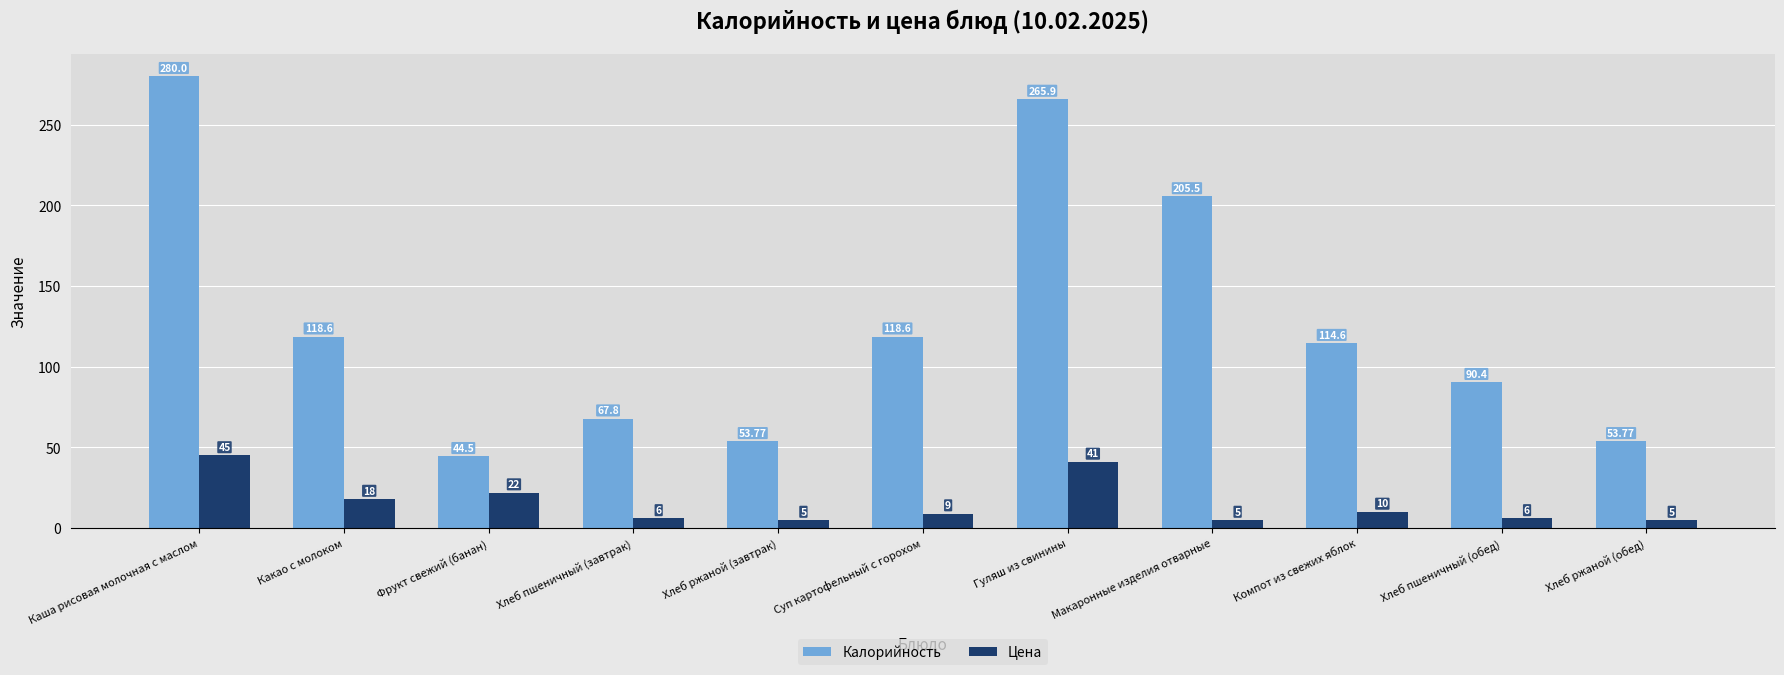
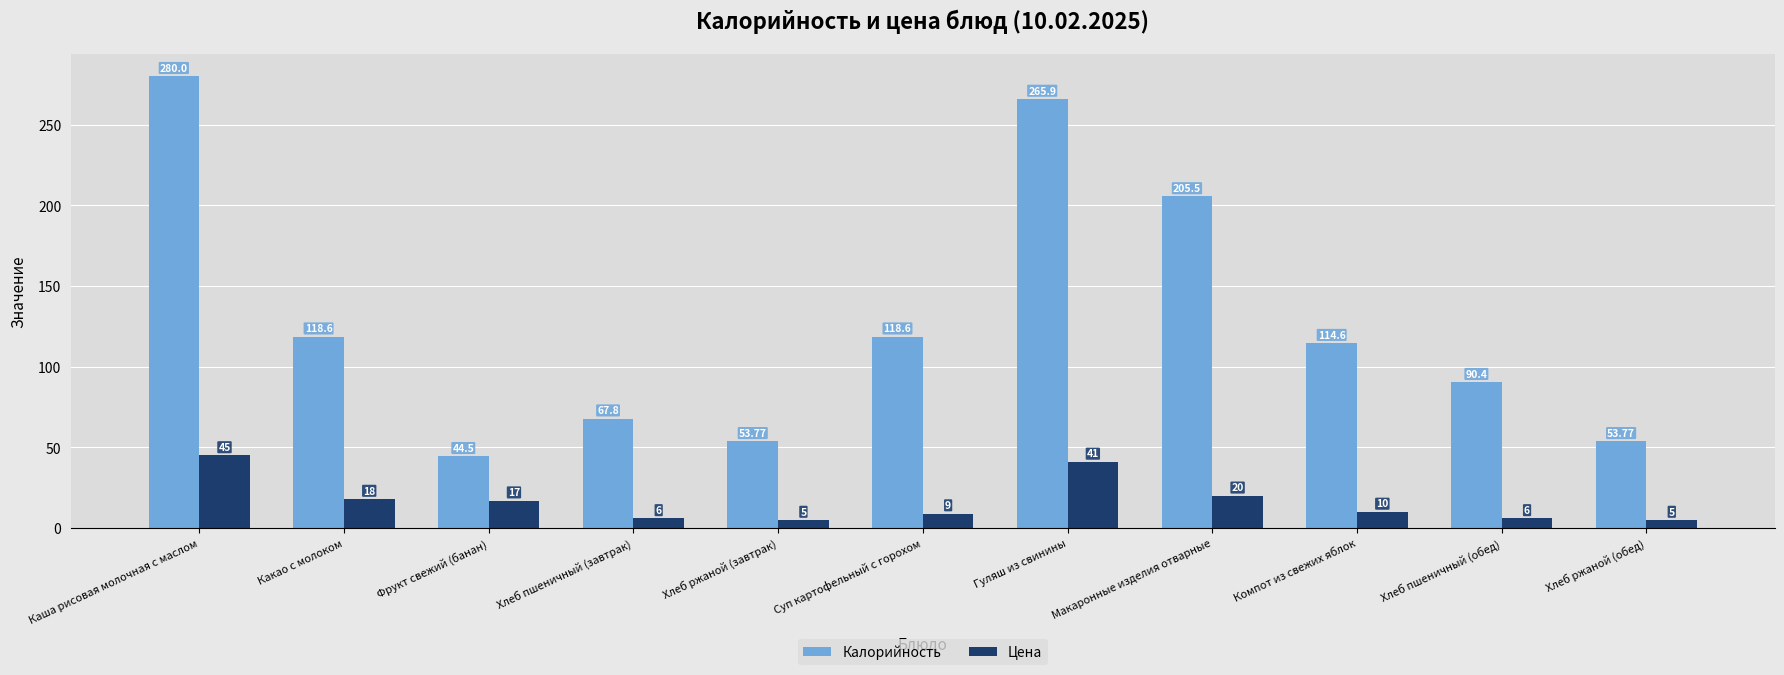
  {
    "Цена": {
-     "Фрукт свежий (банан)": 22,
-     "Макаронные изделия отварные": 5
+     "Фрукт свежий (банан)": 17,
+     "Макаронные изделия отварные": 20
    }
  }
